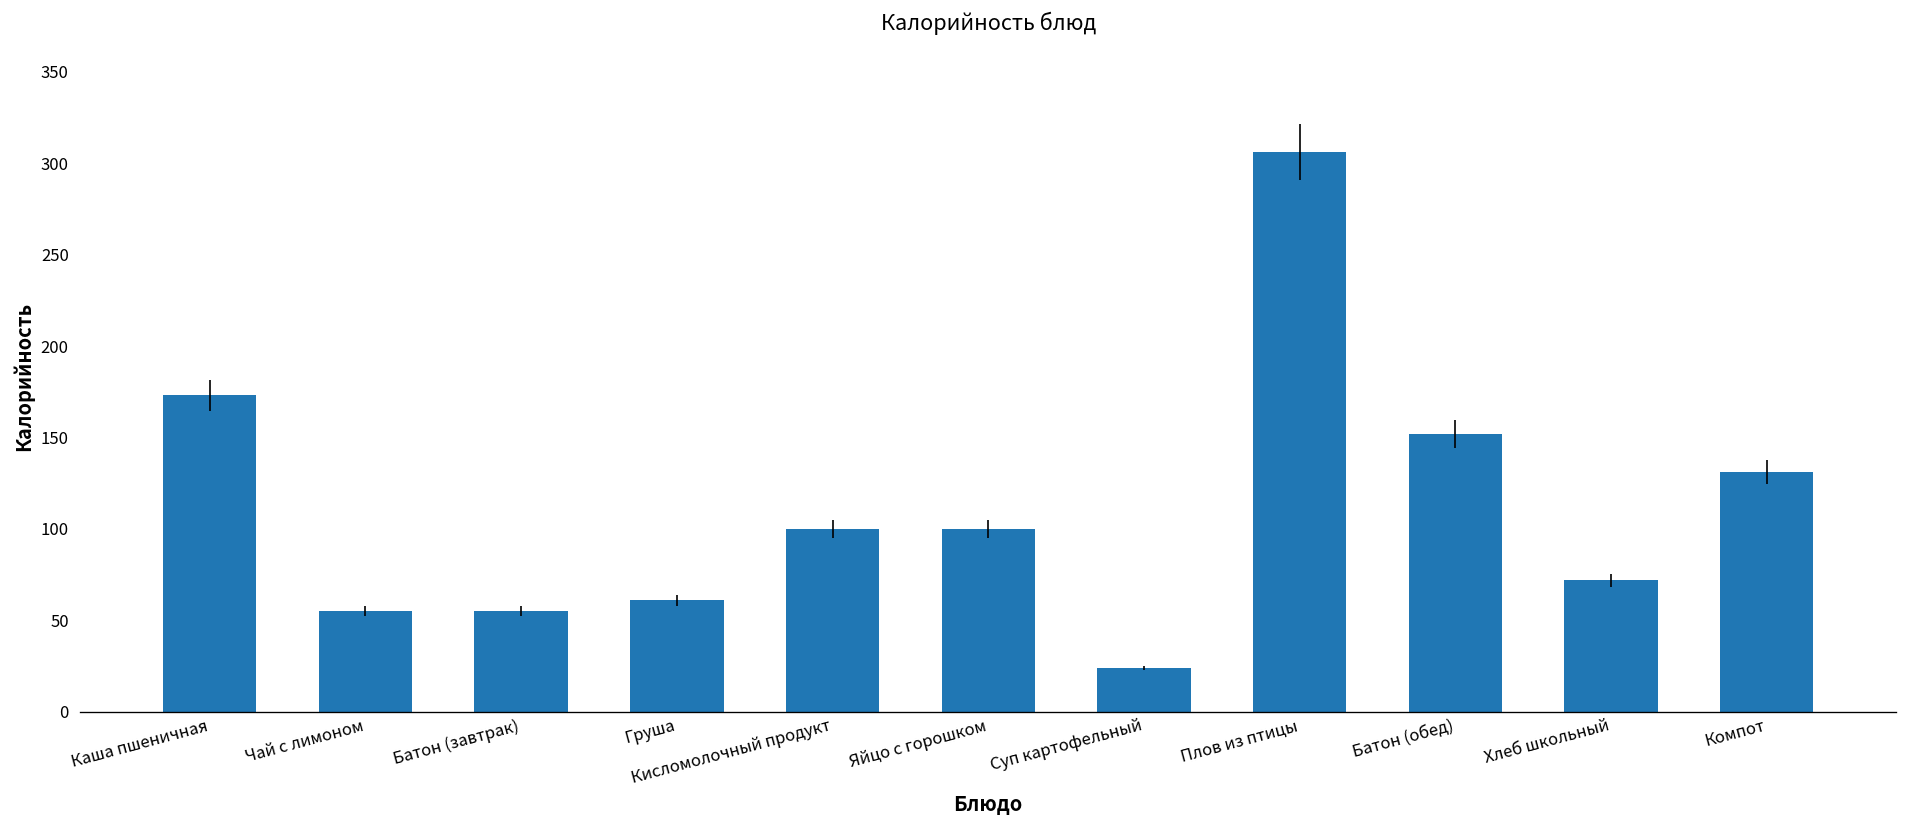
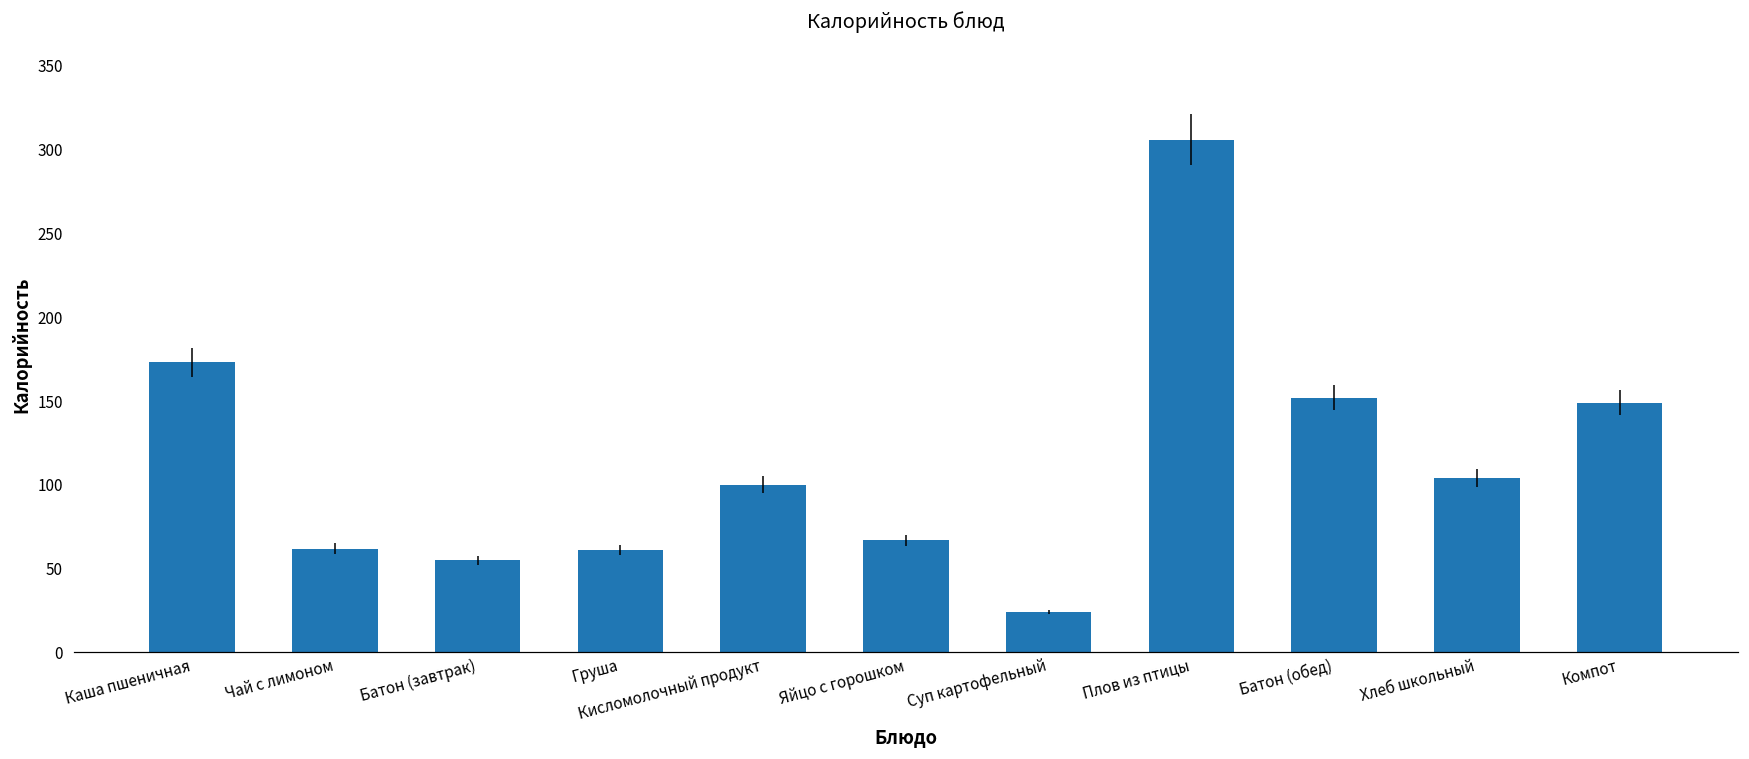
  {
    "Каша пшеничная": 173,
-   "Чай с лимоном": 55,
+   "Чай с лимоном": 62,
    "Батон (завтрак)": 55,
    "Груша": 61,
    "Кисломолочный продукт": 100,
-   "Яйцо с горошком": 100,
+   "Яйцо с горошком": 67,
    "Суп картофельный": 24,
    "Плов из птицы": 306,
    "Батон (обед)": 152,
-   "Хлеб школьный": 72,
-   "Компот": 131
+   "Хлеб школьный": 104,
+   "Компот": 149
  }
